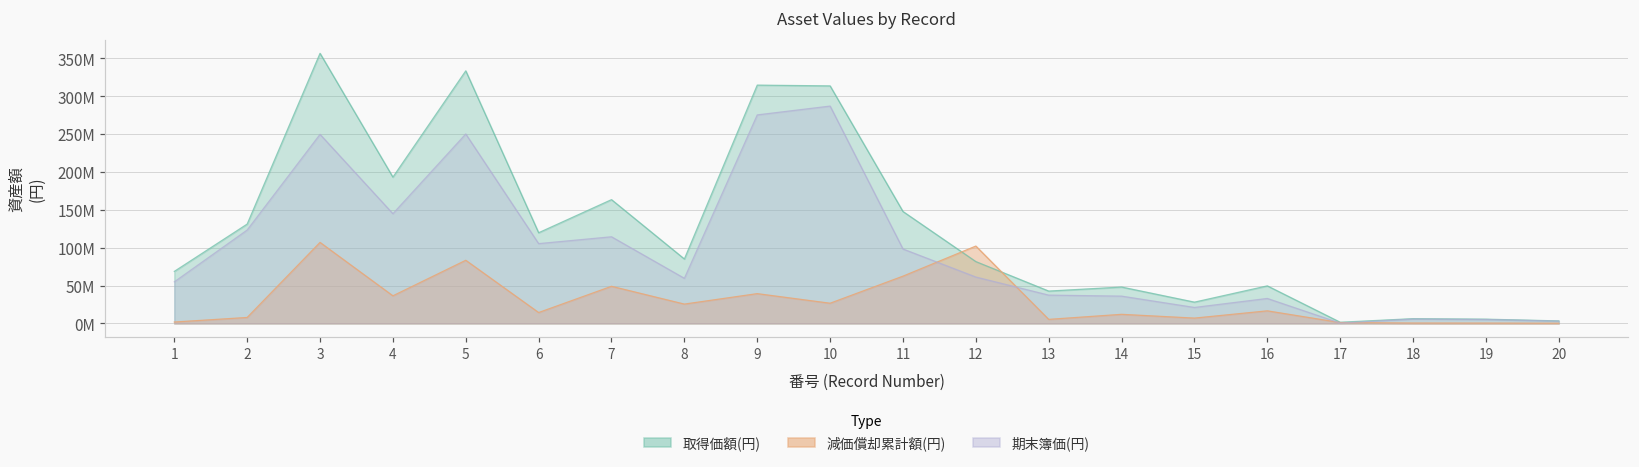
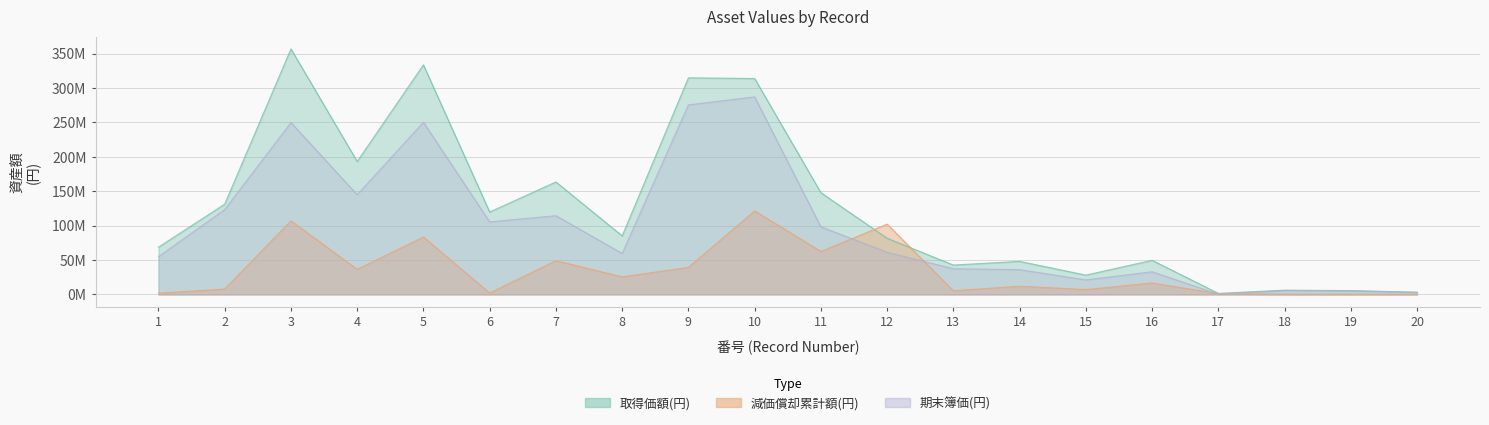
  {
    "減価償却累計額(円)": {
      "1": 0,
      "2": 10000000,
      "3": 110000000,
      "4": 40000000,
      "5": 80000000,
-     "6": 10000000,
+     "6": 0,
      "7": 50000000,
      "8": 30000000,
      "9": 40000000,
-     "10": 30000000,
+     "10": 120000000,
      "11": 60000000,
      "12": 100000000,
      "13": 10000000,
      "14": 10000000,
      "15": 10000000,
      "16": 20000000,
      "18": 0,
      "19": 0
    }
  }
